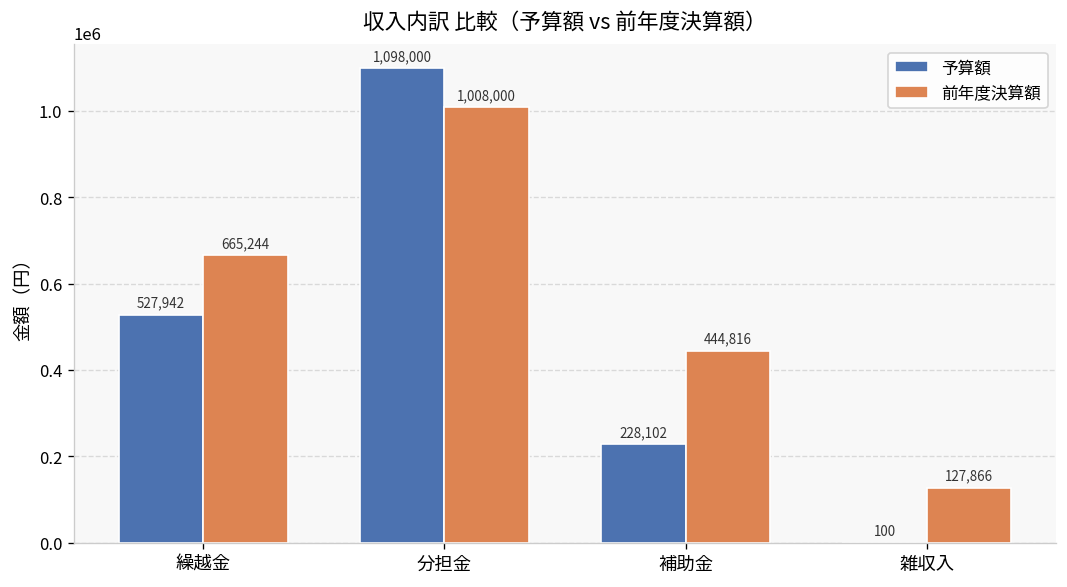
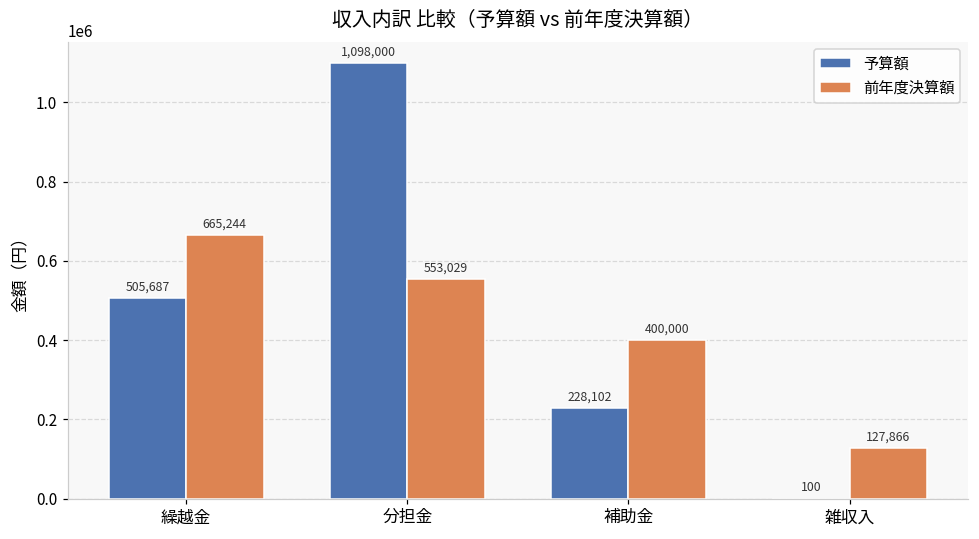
  {
    "予算額": {
-     "繰越金": "527,942",
+     "繰越金": "505,687",
      "分担金": "1,098,000",
      "補助金": "228,102",
      "雑収入": "100"
    },
    "前年度決算額": {
      "繰越金": "665,244",
-     "分担金": "1,008,000",
-     "補助金": "444,816",
+     "分担金": "553,029",
+     "補助金": "400,000",
      "雑収入": "127,866"
    }
  }
